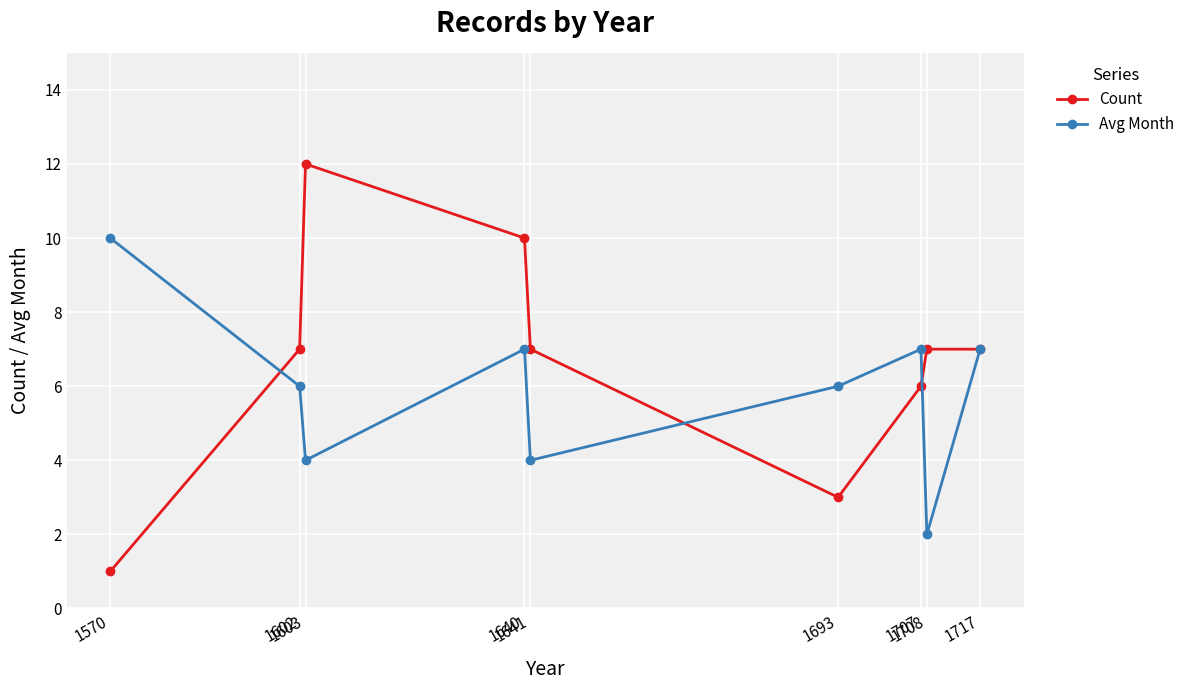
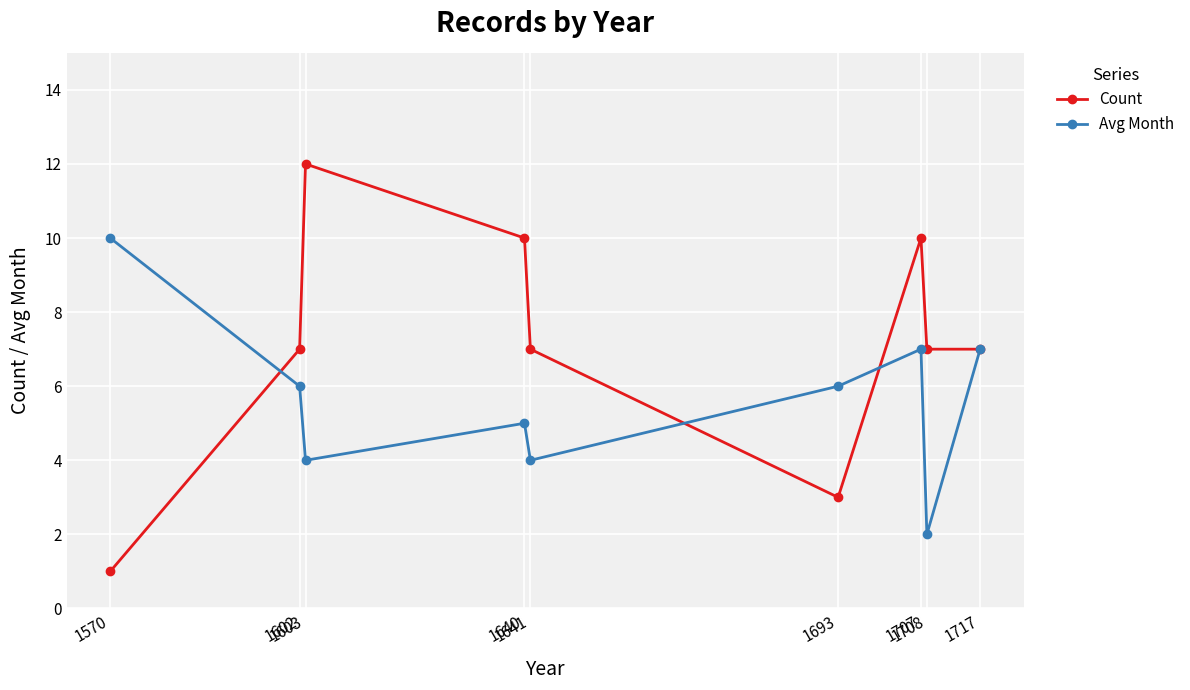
  {
    "Count": {
      "1570": 1,
      "1602": 7,
      "1603": 12,
      "1640": 10,
      "1641": 7,
      "1693": 3,
-     "1707": 6,
+     "1707": 10,
      "1708": 7
    },
    "Avg Month": {
      "1570": 10,
      "1602": 6,
      "1603": 4,
-     "1640": 7,
+     "1640": 5,
      "1641": 4,
      "1693": 6,
      "1707": 7,
      "1708": 2
    }
  }
